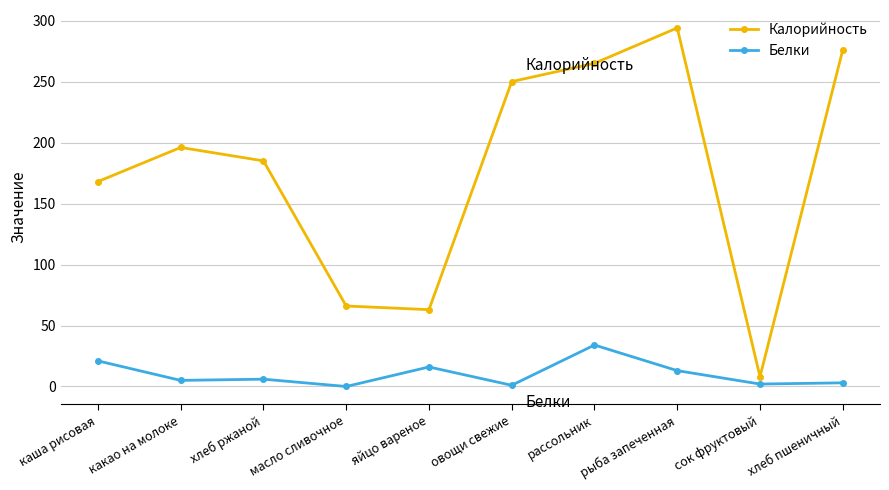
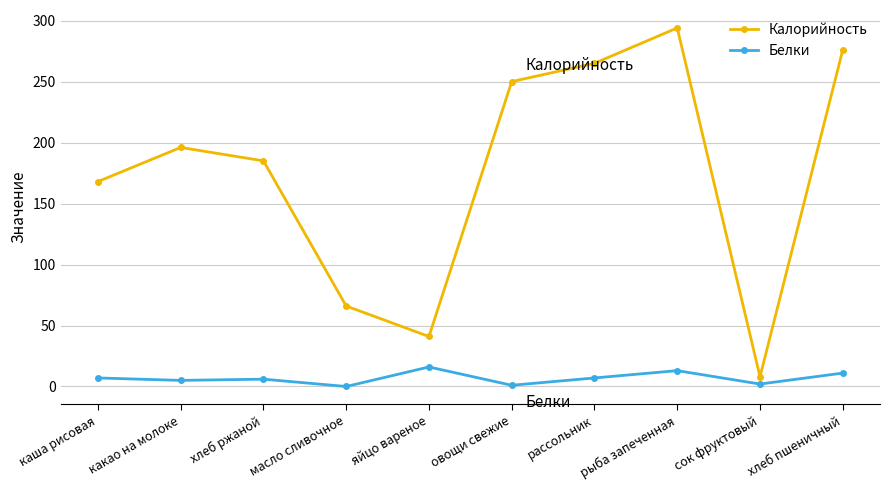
  {
    "Калорийность": {
      "каша рисовая": 168,
      "какао на молоке": 196,
      "хлеб ржаной": 185,
      "масло сливочное": 66,
-     "яйцо вареное": 63,
+     "яйцо вареное": 41,
      "овощи свежие": 250,
      "рассольник": 265,
      "рыба запеченная": 294,
      "сок фруктовый": 8,
      "хлеб пшеничный": 276
    },
    "Белки": {
-     "каша рисовая": 21,
+     "каша рисовая": 7,
      "какао на молоке": 5,
      "хлеб ржаной": 6,
      "масло сливочное": 0,
      "яйцо вареное": 16,
      "овощи свежие": 1,
-     "рассольник": 34,
+     "рассольник": 7,
      "рыба запеченная": 13,
      "сок фруктовый": 2,
-     "хлеб пшеничный": 3
+     "хлеб пшеничный": 11
    }
  }
